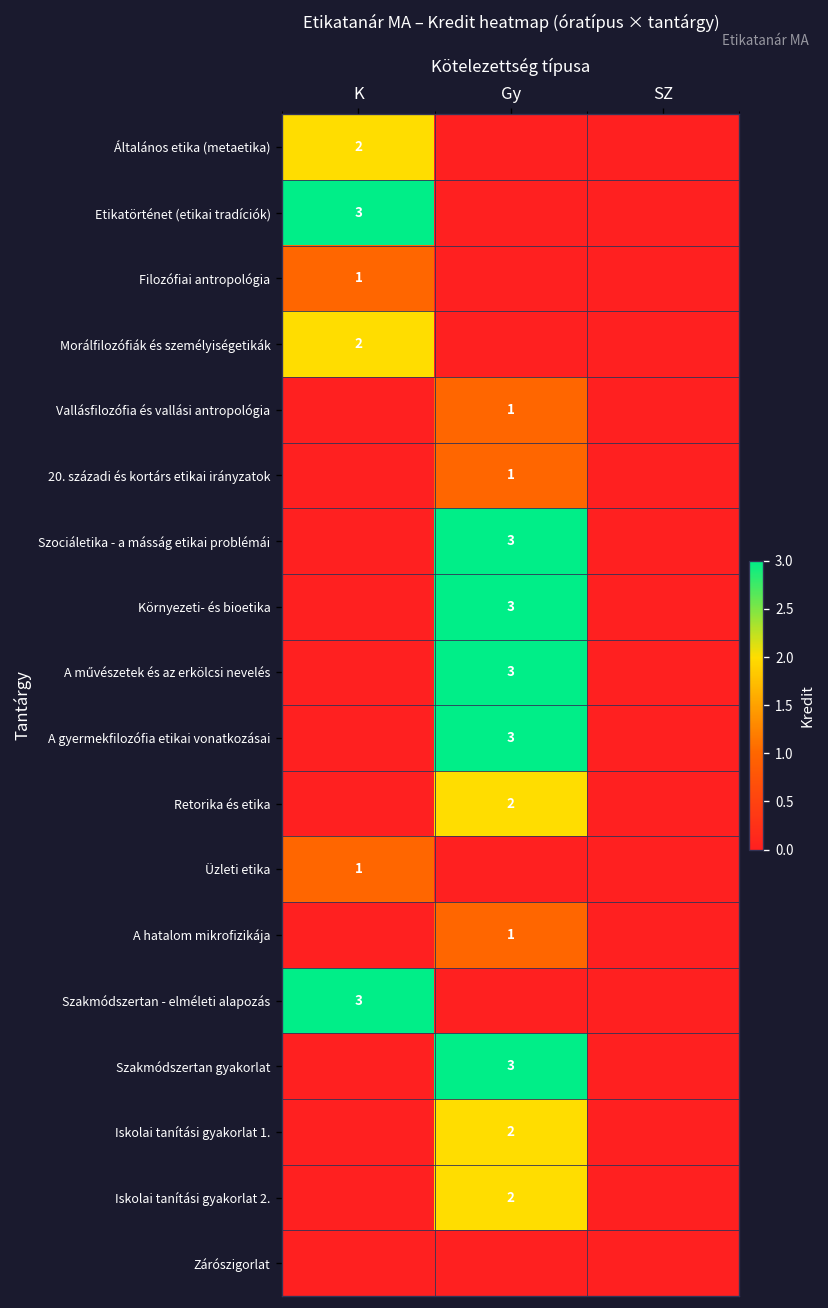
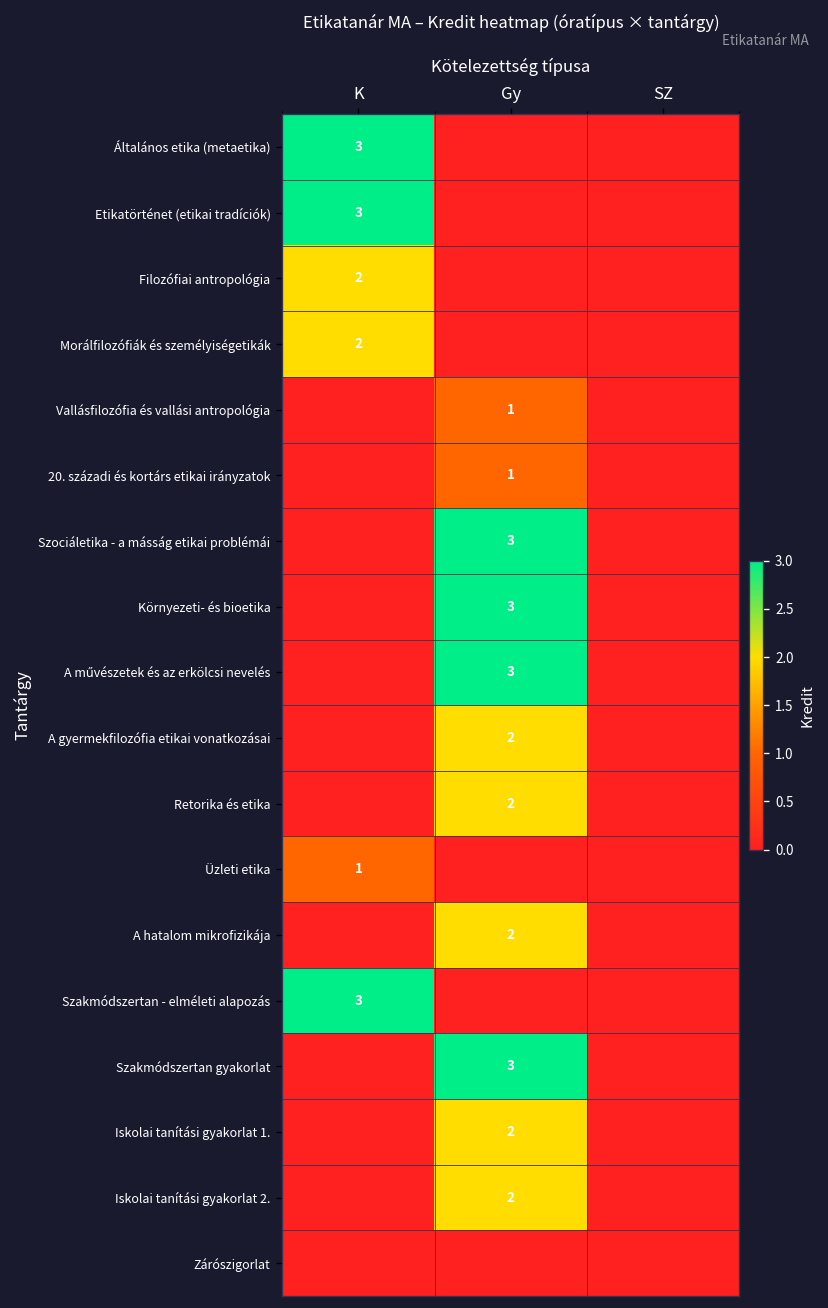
  {
    "Általános etika (metaetika)": {
-     "K": 2
+     "K": 3
    },
    "Etikatörténet (etikai tradíciók)": {
      "K": 3
    },
    "Filozófiai antropológia": {
-     "K": 1
+     "K": 2
    },
    "Morálfilozófiák és személyiségetikák": {
      "K": 2
    },
    "Vallásfilozófia és vallási antropológia": {
      "Gy": 1
    },
    "20. századi és kortárs etikai irányzatok": {
      "Gy": 1
    },
    "Szociáletika - a másság etikai problémái": {
      "Gy": 3
    },
    "Környezeti- és bioetika": {
      "Gy": 3
    },
    "A művészetek és az erkölcsi nevelés": {
      "Gy": 3
    },
    "A gyermekfilozófia etikai vonatkozásai": {
-     "Gy": 3
+     "Gy": 2
    },
    "Retorika és etika": {
      "Gy": 2
    },
    "Üzleti etika": {
      "K": 1
    },
    "A hatalom mikrofizikája": {
-     "Gy": 1
+     "Gy": 2
    },
    "Szakmódszertan - elméleti alapozás": {
      "K": 3
    },
    "Szakmódszertan gyakorlat": {
      "Gy": 3
    },
    "Iskolai tanítási gyakorlat 1.": {
      "Gy": 2
    },
    "Iskolai tanítási gyakorlat 2.": {
      "Gy": 2
    }
  }
